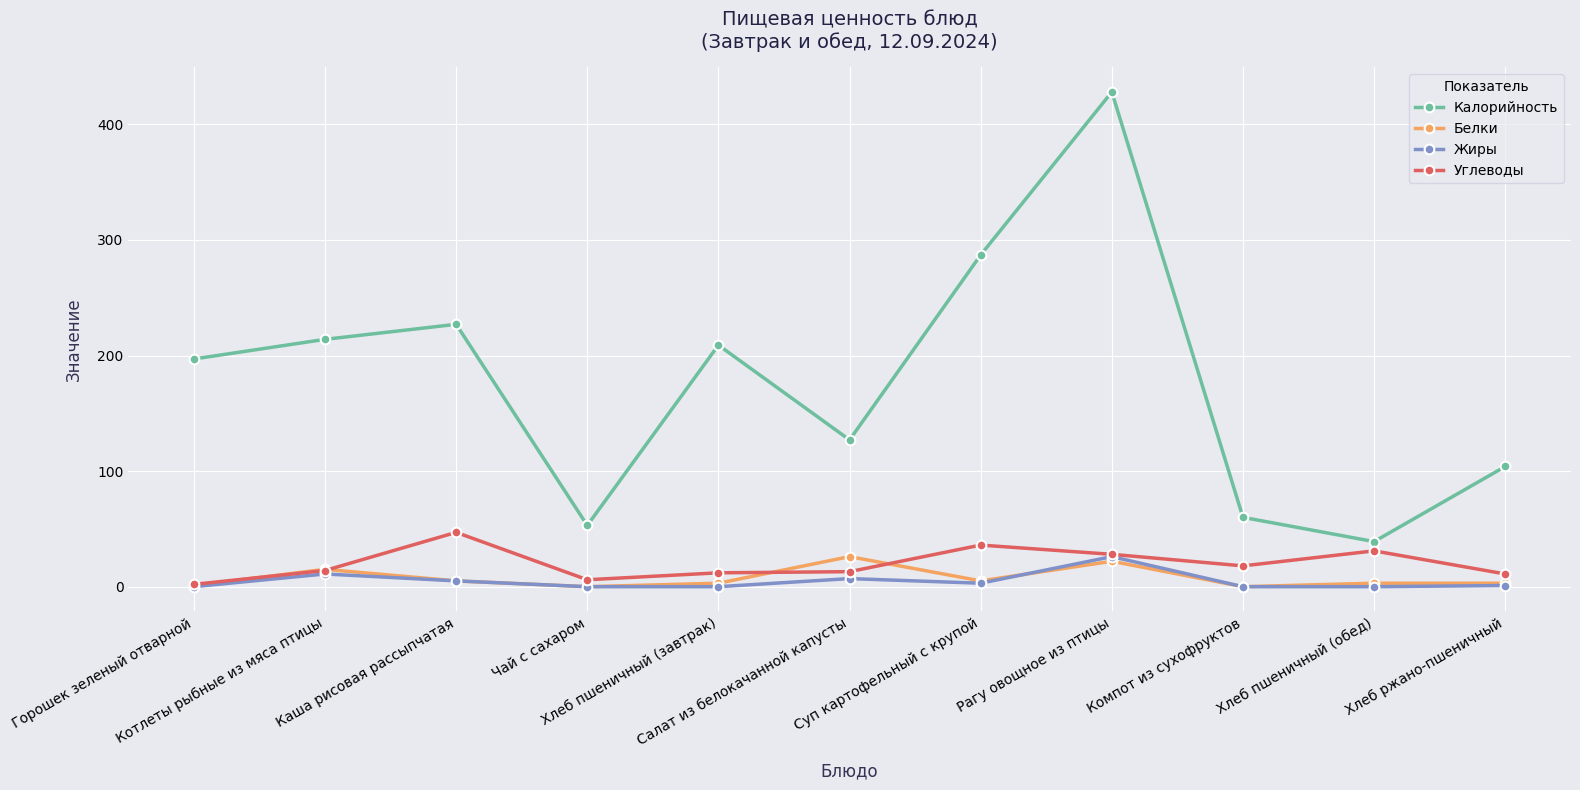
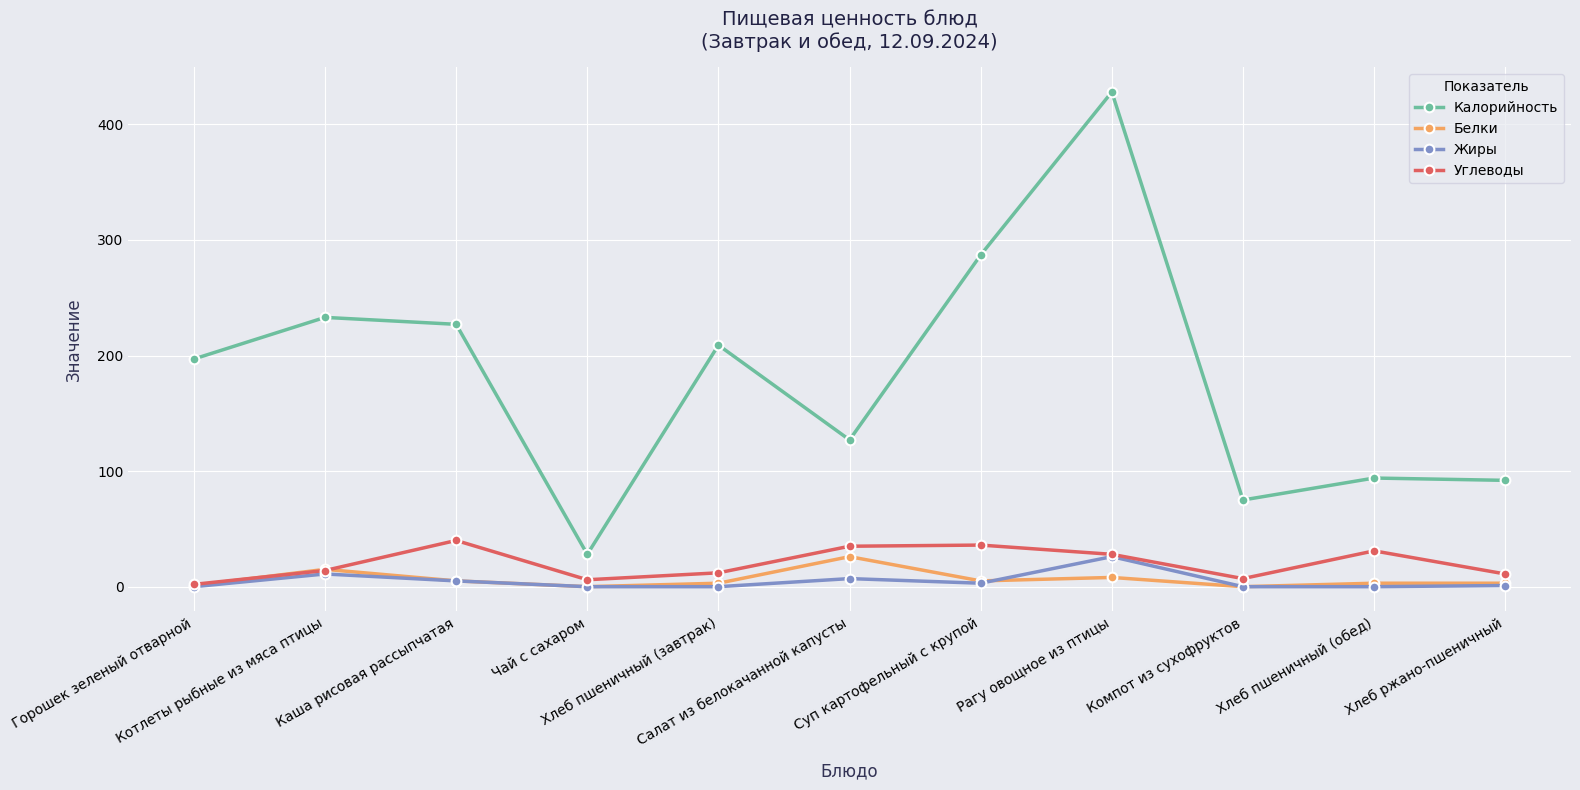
  {
    "Калорийность": {
      "Горошек зеленый отварной": 197,
-     "Котлеты рыбные из мяса птицы": 214,
+     "Котлеты рыбные из мяса птицы": 233,
      "Каша рисовая рассыпчатая": 227,
-     "Чай с сахаром": 53,
+     "Чай с сахаром": 28,
      "Хлеб пшеничный (завтрак)": 209,
      "Салат из белокачанной капусты": 127,
      "Суп картофельный с крупой": 287,
      "Рагу овощное из птицы": 428,
-     "Компот из сухофруктов": 60,
-     "Хлеб пшеничный (обед)": 39,
-     "Хлеб ржано-пшеничный": 104
+     "Компот из сухофруктов": 75,
+     "Хлеб пшеничный (обед)": 94,
+     "Хлеб ржано-пшеничный": 92
    },
    "Белки": {
      "Хлеб пшеничный (завтрак)": 3,
      "Салат из белокачанной капусты": 26,
-     "Рагу овощное из птицы": 22,
+     "Рагу овощное из птицы": 8,
      "Хлеб пшеничный (обед)": 3
    },
    "Жиры": {
      "Котлеты рыбные из мяса птицы": 11,
      "Хлеб пшеничный (завтрак)": 0,
      "Салат из белокачанной капусты": 7,
      "Хлеб пшеничный (обед)": 0
    },
    "Углеводы": {
-     "Каша рисовая рассыпчатая": 47,
+     "Каша рисовая рассыпчатая": 40,
      "Чай с сахаром": 6,
      "Хлеб пшеничный (завтрак)": 12,
-     "Салат из белокачанной капусты": 13,
+     "Салат из белокачанной капусты": 35,
      "Суп картофельный с крупой": 36,
-     "Компот из сухофруктов": 18,
+     "Компот из сухофруктов": 7,
      "Хлеб пшеничный (обед)": 31,
      "Хлеб ржано-пшеничный": 11
    }
  }
